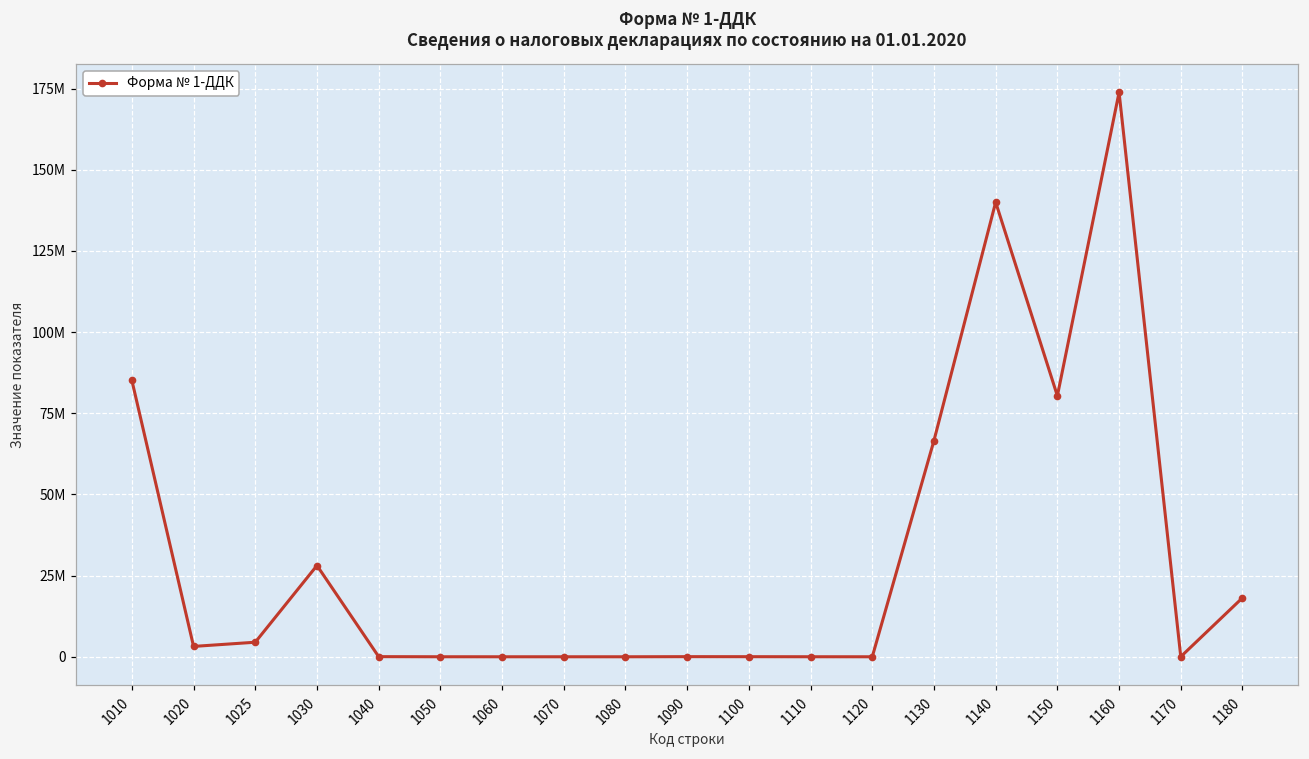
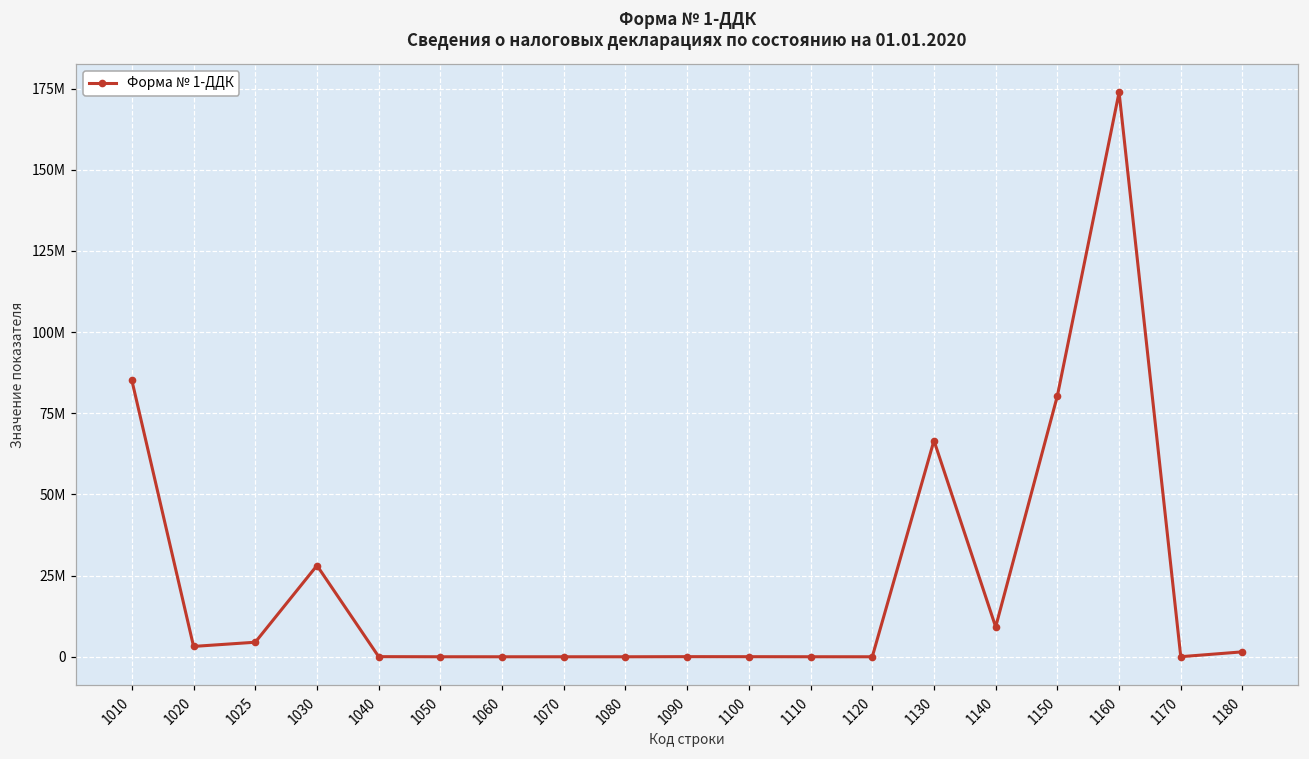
  {
    "1010": 85000000,
    "1020": 3000000,
    "1025": 4000000,
    "1030": 28000000,
    "1040": 0,
    "1050": 0,
    "1060": 0,
    "1070": 0,
    "1080": 0,
    "1090": 0,
    "1100": 0,
    "1110": 0,
    "1120": 0,
    "1130": 67000000,
-   "1140": 140000000,
+   "1140": 9000000,
    "1150": 80000000,
    "1160": 174000000,
    "1170": 0,
-   "1180": 18000000
+   "1180": 2000000
  }
